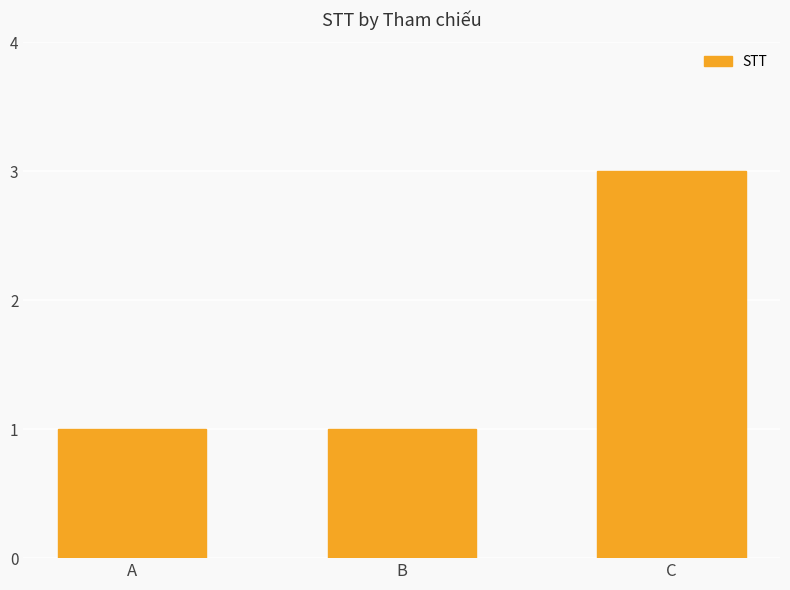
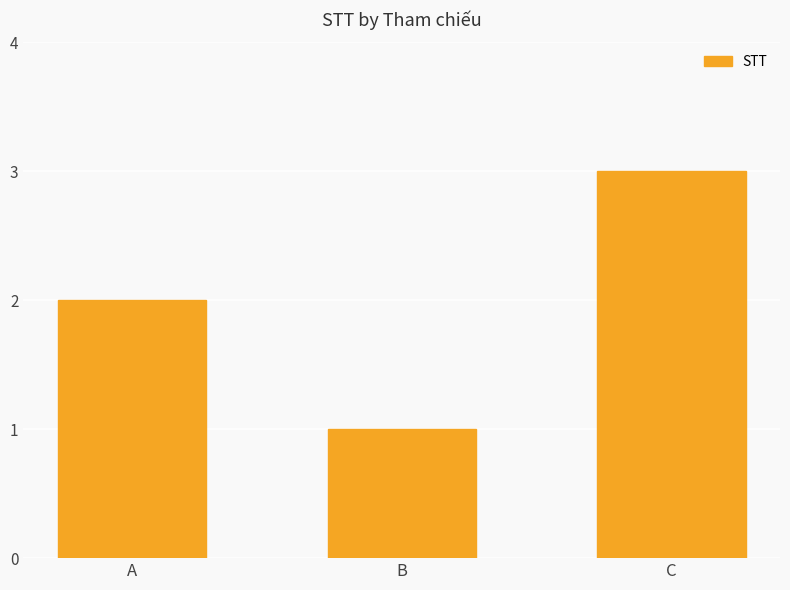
  {
-   "A": 1,
+   "A": 2,
    "B": 1,
    "C": 3
  }
